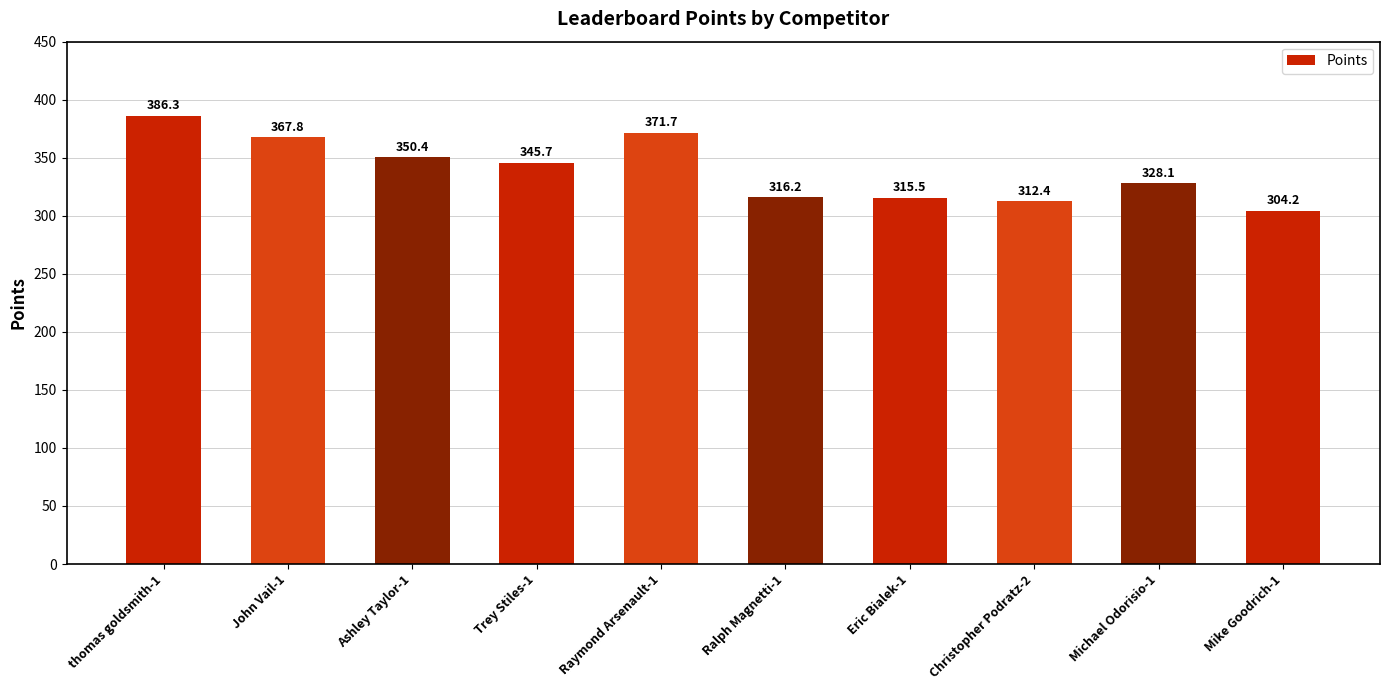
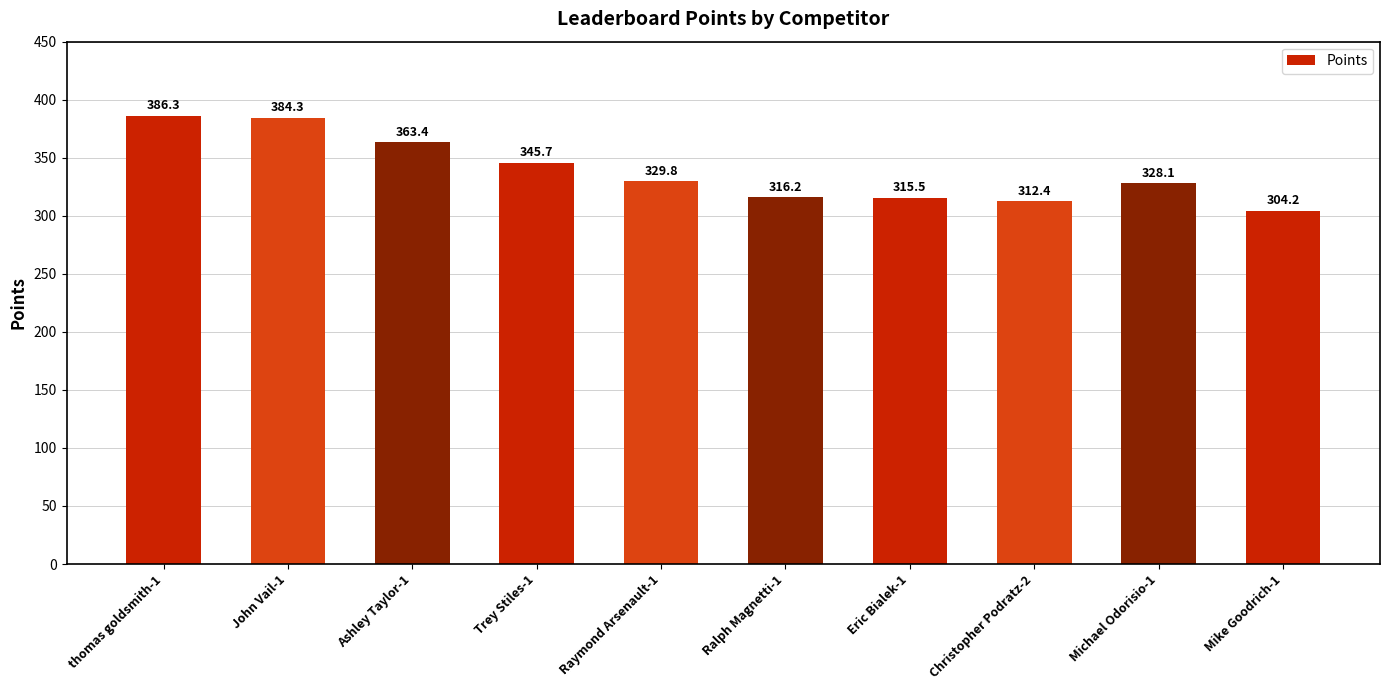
  {
    "thomas goldsmith-1": 386.3,
-   "John Vail-1": 367.8,
-   "Ashley Taylor-1": 350.4,
+   "John Vail-1": 384.3,
+   "Ashley Taylor-1": 363.4,
    "Trey Stiles-1": 345.7,
-   "Raymond Arsenault-1": 371.7,
+   "Raymond Arsenault-1": 329.8,
    "Ralph Magnetti-1": 316.2,
    "Eric Bialek-1": 315.5,
    "Christopher Podratz-2": 312.4,
    "Michael Odorisio-1": 328.1,
    "Mike Goodrich-1": 304.2
  }
